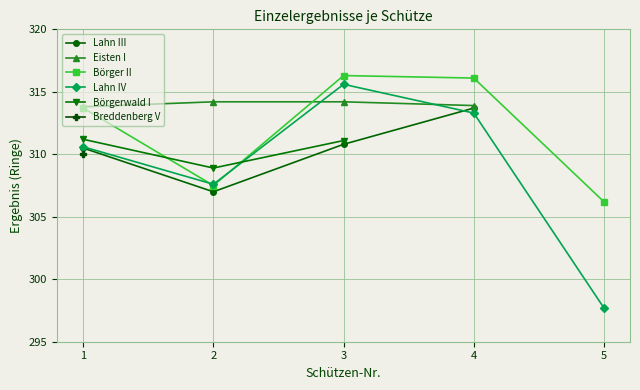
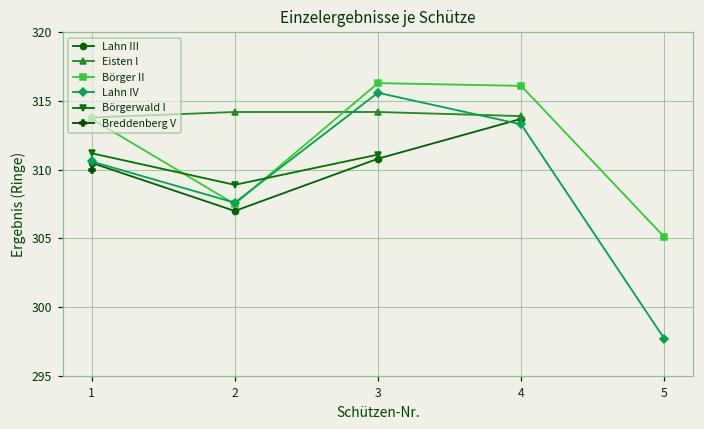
  {
    "Börger II": {
      "3": 316.3,
      "4": 316.1,
-     "5": 306.2
+     "5": 305.1
    },
    "Lahn IV": {
      "3": 315.6,
      "4": 313.3,
      "5": 297.7
    }
  }
